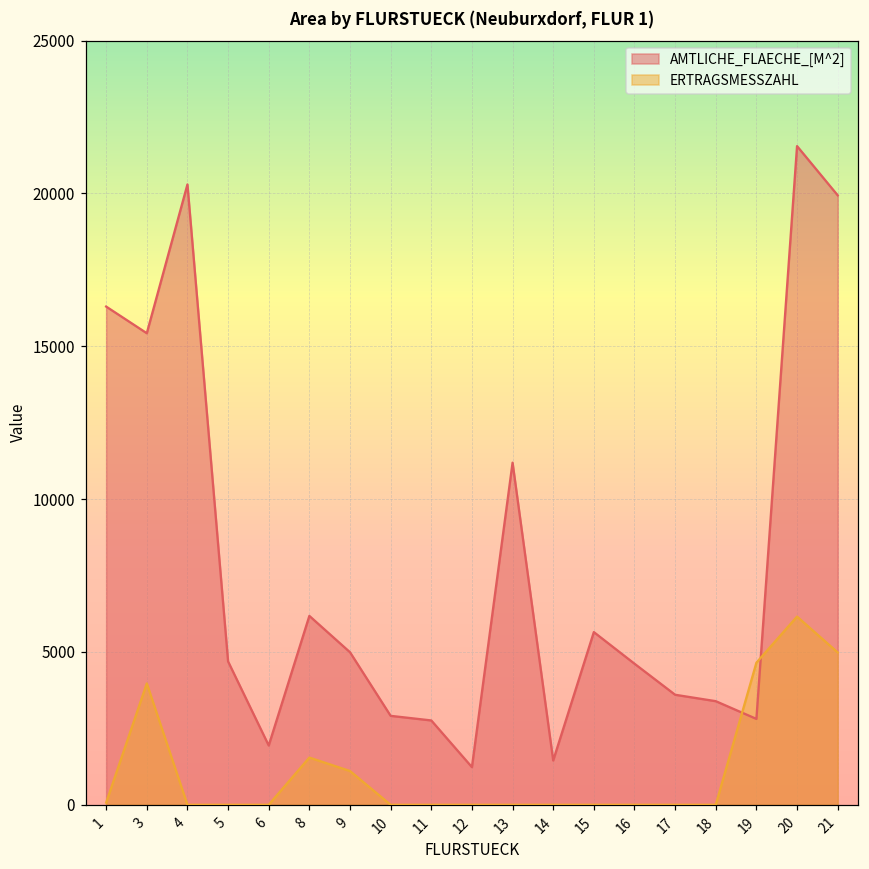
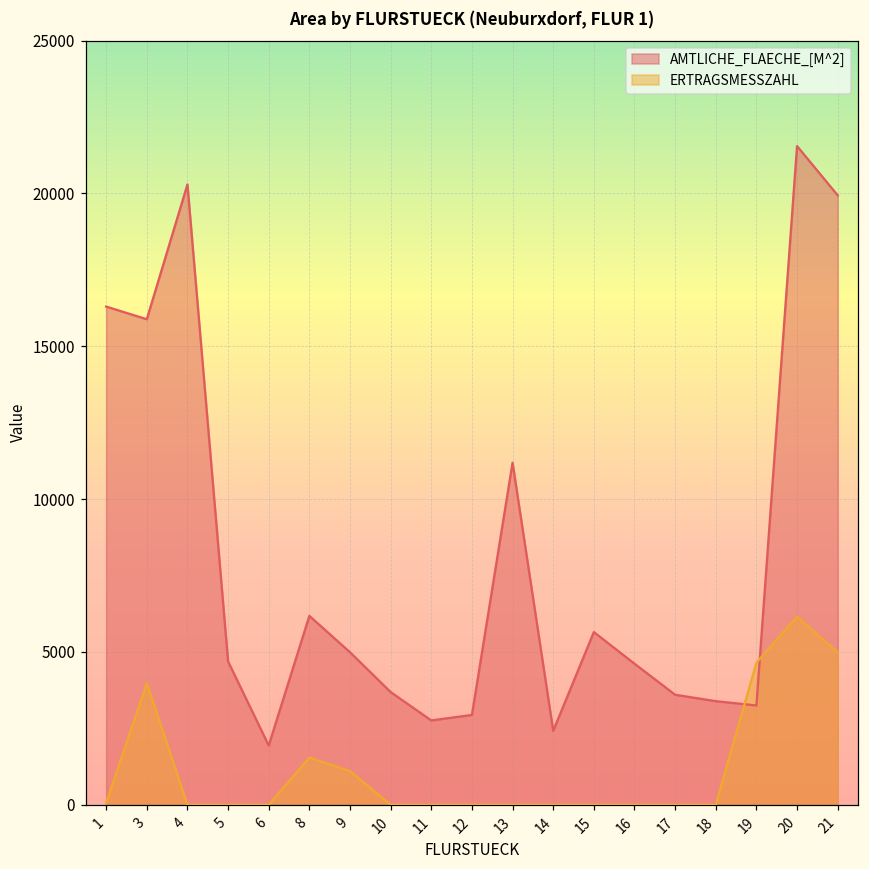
  {
    "AMTLICHE_FLAECHE_[M^2]": {
      "1": 16300,
-     "3": 15400,
+     "3": 15900,
      "4": 20300,
      "5": 4700,
      "6": 1900,
      "8": 6200,
      "9": 5000,
-     "10": 2900,
+     "10": 3700,
      "11": 2800,
-     "12": 1200,
+     "12": 2900,
      "13": 11200,
-     "14": 1500,
+     "14": 2400,
      "15": 5700,
      "16": 4600,
      "17": 3600,
      "18": 3400,
-     "19": 2800,
+     "19": 3300,
      "20": 21600,
      "21": 19900
    },
    "ERTRAGSMESSZAHL": {
      "1": 100,
      "3": 4000,
      "4": 0,
      "5": 0,
      "6": 0,
      "8": 1500,
      "9": 1100,
      "10": 0,
      "11": 0,
      "12": 0,
      "13": 0,
      "14": 0,
      "15": 0,
      "16": 0,
      "17": 0,
      "18": 0,
      "19": 4600,
      "20": 6200,
      "21": 5000
    }
  }
